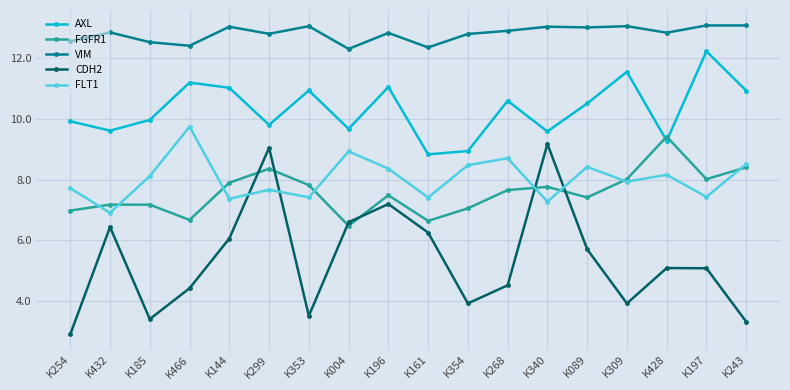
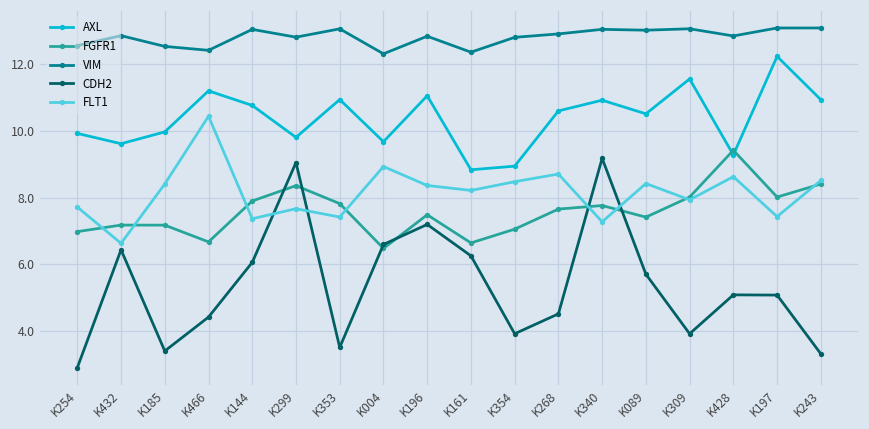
  {
    "AXL": {
      "K254": 9.9,
      "K432": 9.6,
      "K185": 10.0,
      "K466": 11.2,
-     "K144": 11.0,
+     "K144": 10.8,
      "K299": 9.8,
      "K353": 10.9,
      "K004": 9.7,
      "K196": 11.1,
      "K161": 8.8,
      "K354": 8.9,
      "K268": 10.6,
-     "K340": 9.6,
+     "K340": 10.9,
      "K089": 10.5,
      "K309": 11.6,
      "K428": 9.3,
      "K197": 12.2,
      "K243": 10.9
    },
    "FLT1": {
      "K254": 7.7,
-     "K432": 6.9,
-     "K185": 8.1,
-     "K466": 9.7,
+     "K432": 6.6,
+     "K185": 8.4,
+     "K466": 10.4,
      "K144": 7.4,
      "K299": 7.7,
      "K353": 7.4,
      "K004": 8.9,
      "K196": 8.4,
-     "K161": 7.4,
+     "K161": 8.2,
      "K354": 8.5,
      "K268": 8.7,
      "K340": 7.3,
      "K089": 8.4,
      "K309": 7.9,
-     "K428": 8.2,
+     "K428": 8.6,
      "K197": 7.4,
      "K243": 8.5
    }
  }
